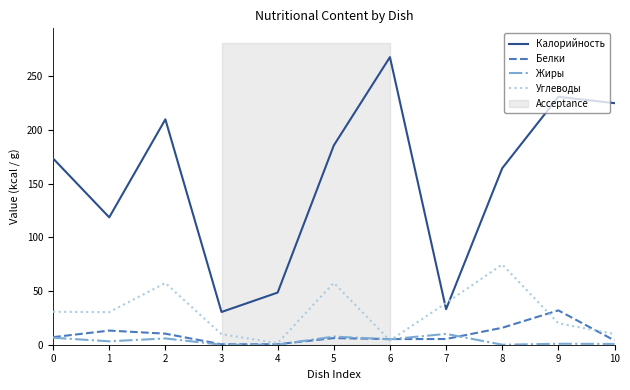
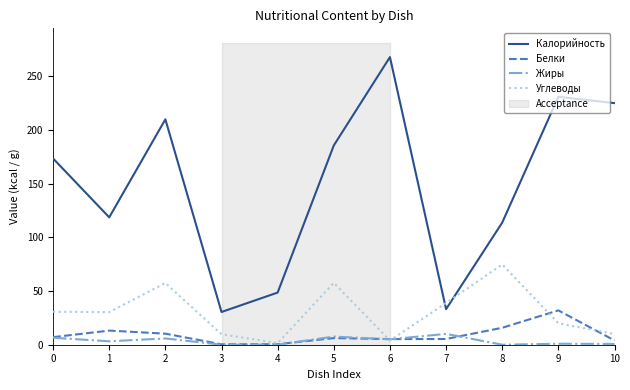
  {
    "Калорийность": {
      "0": 174,
      "1": 119,
      "2": 210,
      "3": 31,
      "4": 49,
      "5": 186,
      "6": 268,
      "7": 33,
-     "8": 164,
+     "8": 114,
      "10": 225
    },
    "Белки": {
      "1": 13,
      "2": 10,
      "7": 5,
      "8": 16,
      "9": 32,
      "10": 4
    },
    "Жиры": {
      "1": 3,
      "2": 6,
      "7": 10,
      "8": 0,
      "9": 1,
      "10": 1
    },
    "Углеводы": {
      "0": 31,
      "1": 30,
      "2": 58,
      "3": 10,
      "5": 58,
      "7": 39,
      "8": 75,
      "9": 20,
      "10": 10
    }
  }
